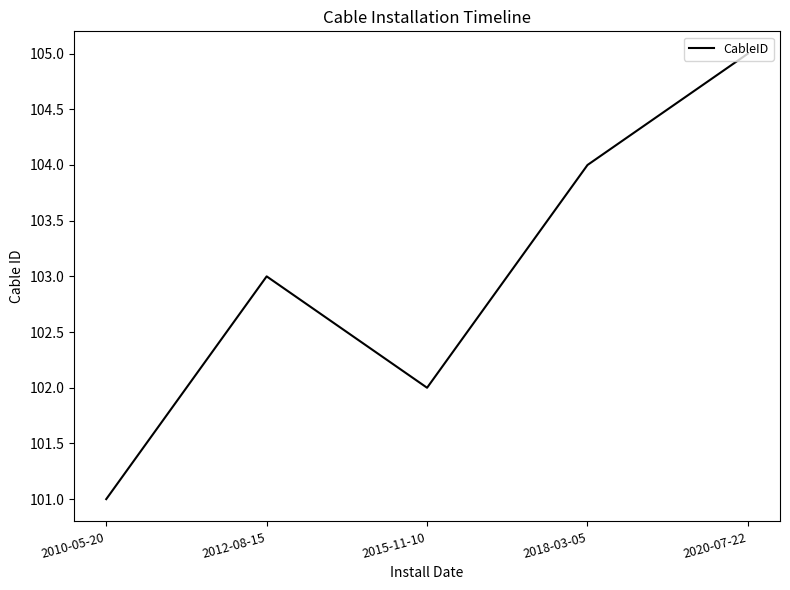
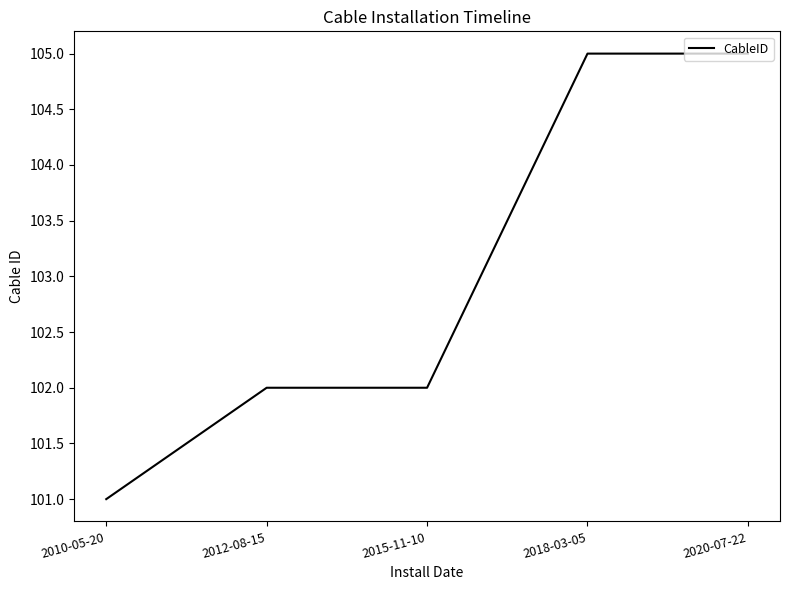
  {
    "2010-05-20": 101,
-   "2012-08-15": 103,
+   "2012-08-15": 102,
    "2015-11-10": 102,
-   "2018-03-05": 104
+   "2018-03-05": 105
  }
